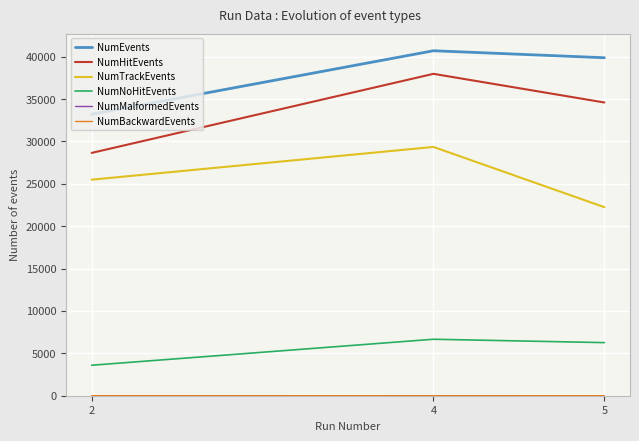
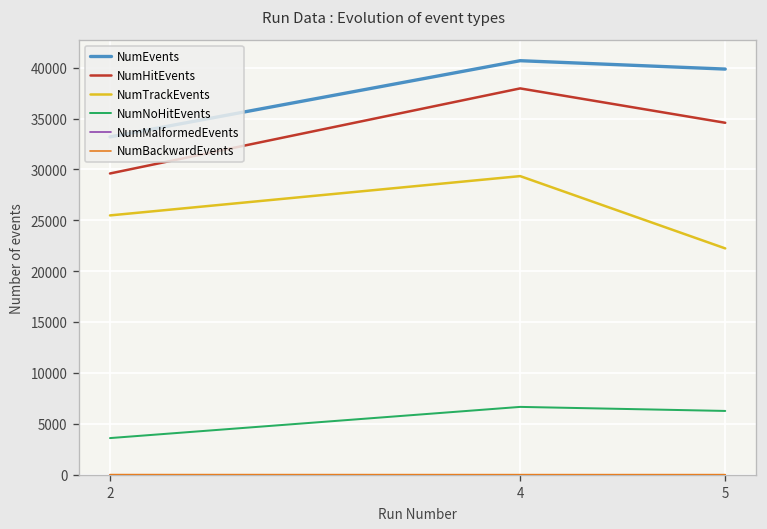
  {
    "NumEvents": {
      "4": 41000,
      "5": 40000
    },
    "NumHitEvents": {
-     "2": 29000,
+     "2": 30000,
      "4": 38000,
      "5": 35000
    },
    "NumTrackEvents": {
      "2": 25000,
      "4": 29000,
      "5": 22000
    },
    "NumNoHitEvents": {
      "2": 4000,
      "4": 7000,
      "5": 6000
    },
    "NumBackwardEvents": {
      "2": 0,
      "4": 0,
      "5": 0
    }
  }
